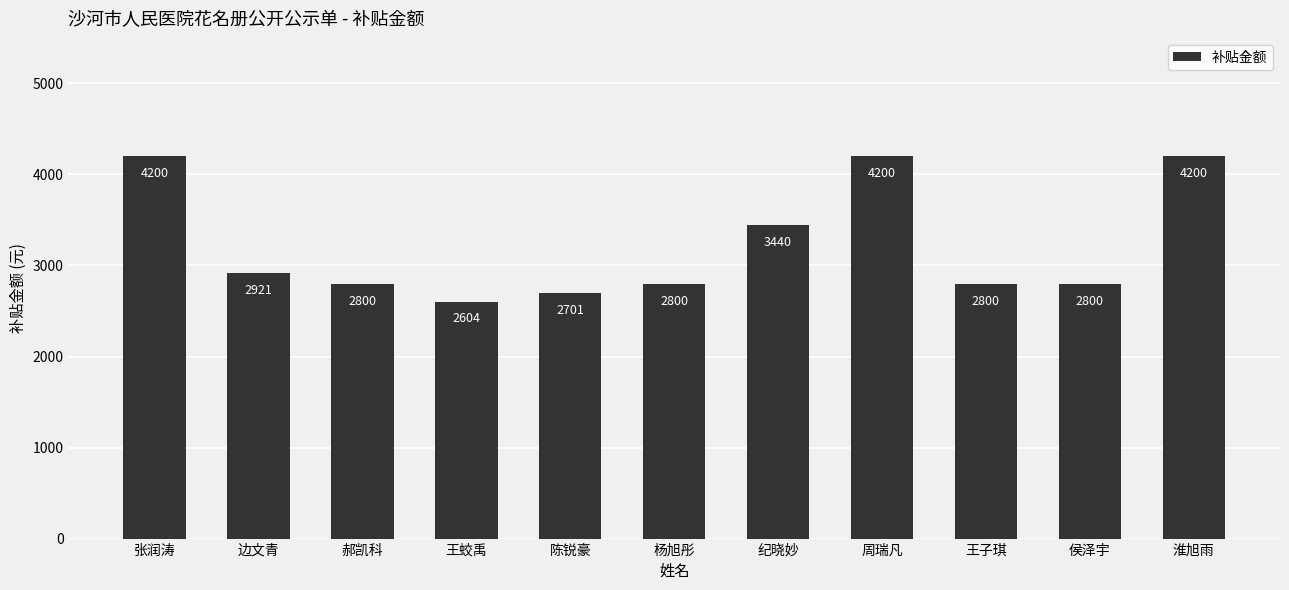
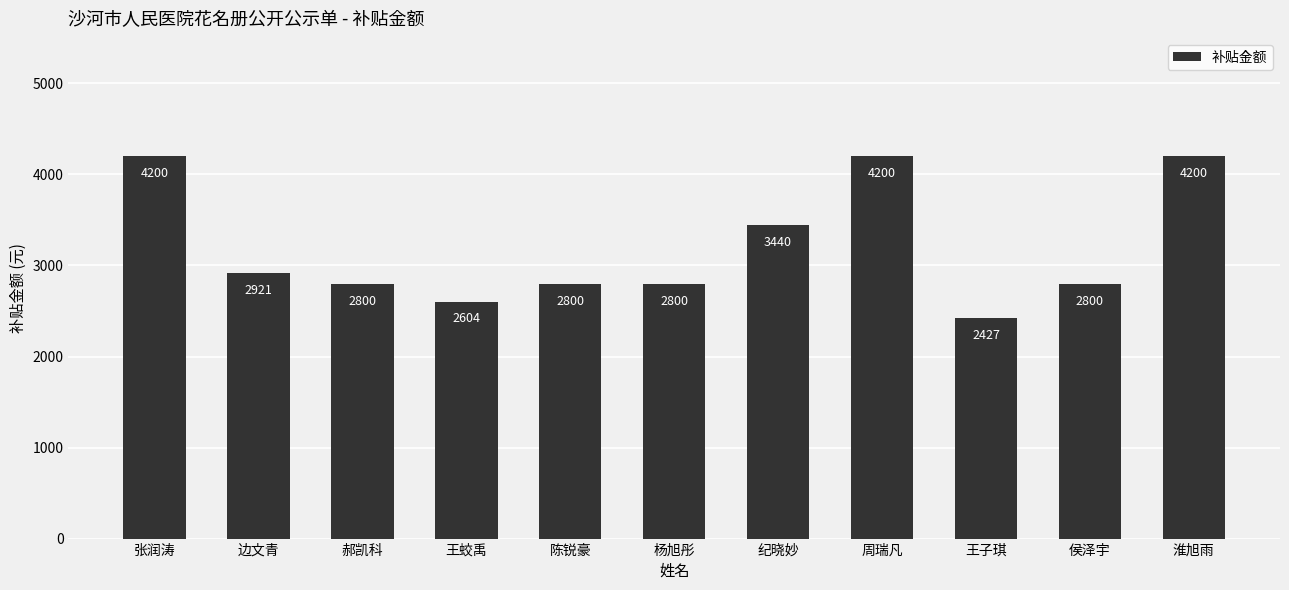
  {
    "张润涛": 4200,
    "边文青": 2921,
    "郝凯科": 2800,
    "王蛟禹": 2604,
-   "陈锐豪": 2701,
+   "陈锐豪": 2800,
    "杨旭彤": 2800,
    "纪晓妙": 3440,
    "周瑞凡": 4200,
-   "王子琪": 2800,
+   "王子琪": 2427,
    "侯泽宇": 2800,
    "淮旭雨": 4200
  }
